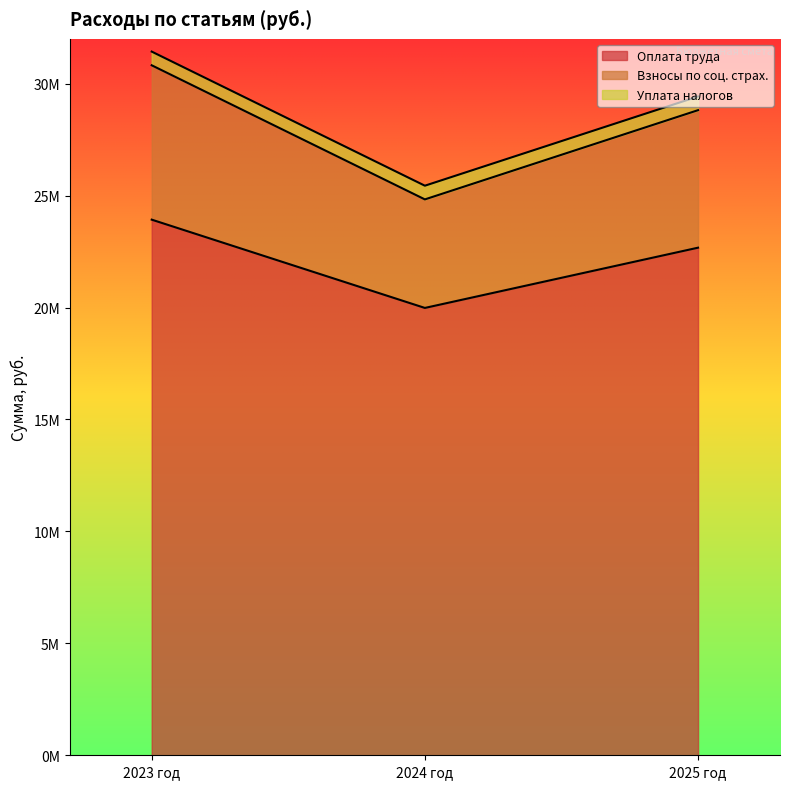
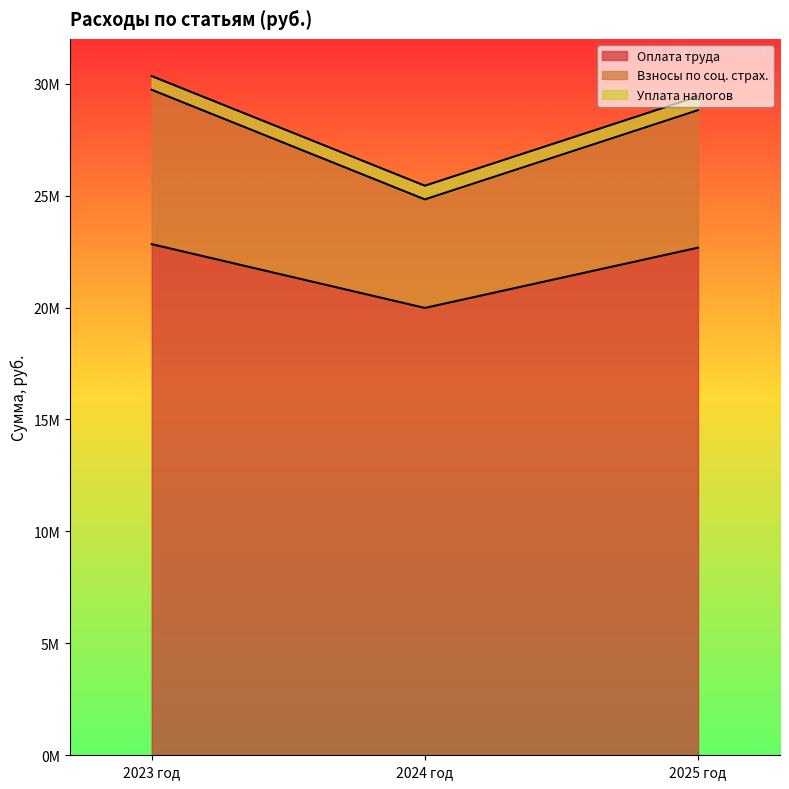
  {
    "Оплата труда": {
-     "2023 год": 23900000,
+     "2023 год": 22800000,
      "2024 год": 20000000,
      "2025 год": 22700000
    },
    "Взносы по соц. страх.": {
      "2023 год": 6900000,
      "2024 год": 4800000,
      "2025 год": 6100000
    },
    "Уплата налогов": {
      "2023 год": 600000,
      "2024 год": 600000
    }
  }
